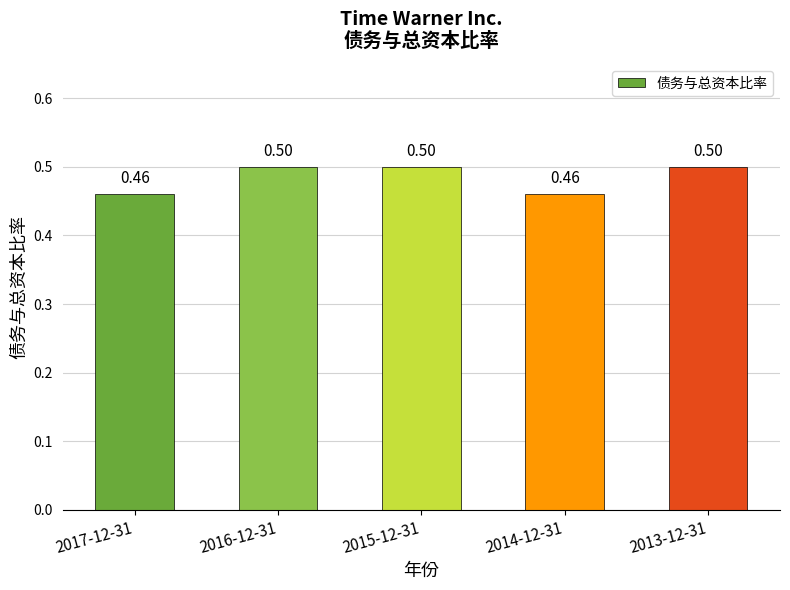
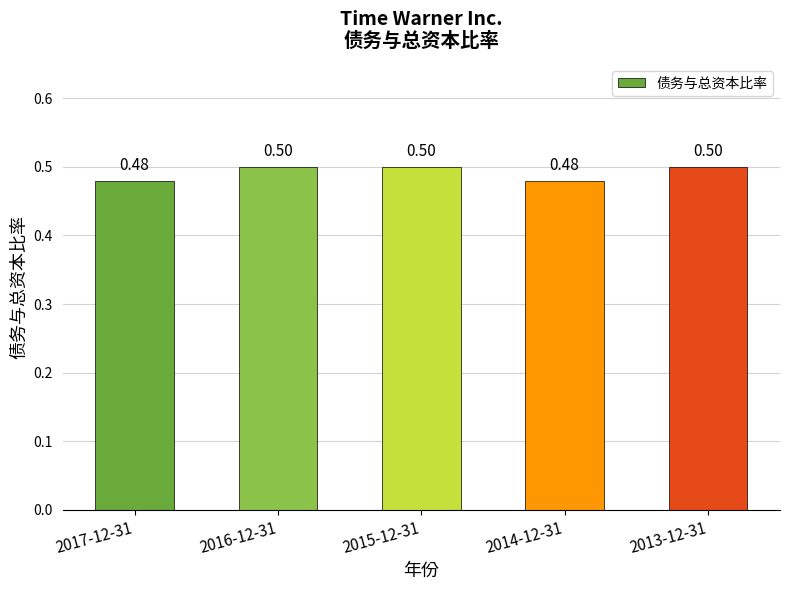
  {
-   "2017-12-31": 0.46,
+   "2017-12-31": 0.48,
    "2016-12-31": 0.50,
    "2015-12-31": 0.50,
-   "2014-12-31": 0.46,
+   "2014-12-31": 0.48,
    "2013-12-31": 0.50
  }
